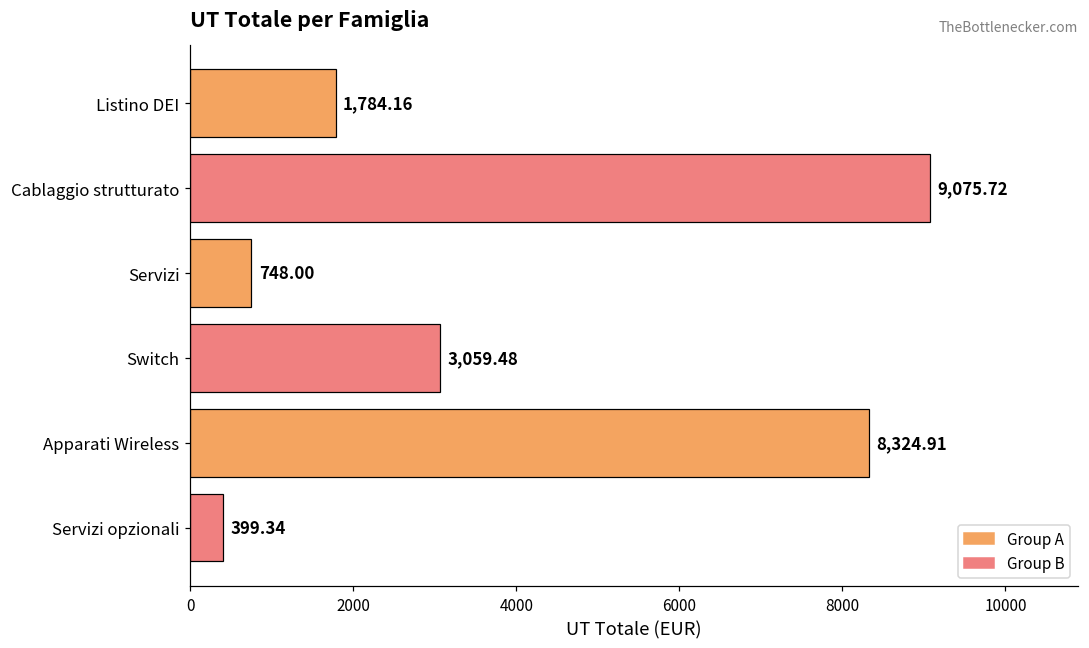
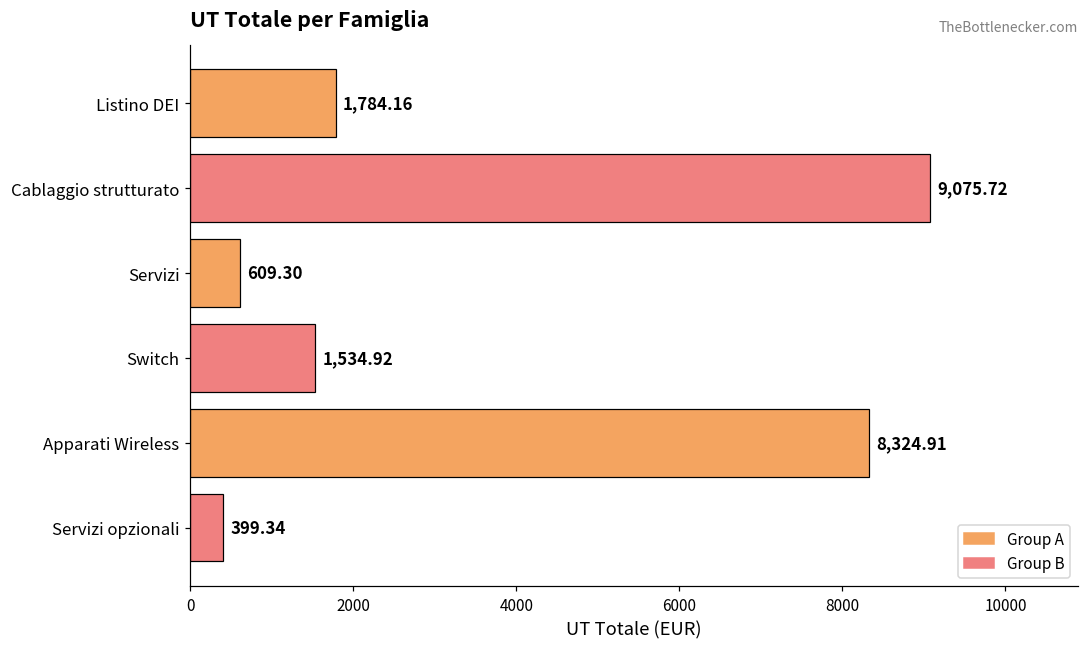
  {
    "Listino DEI": "1,784.16",
    "Cablaggio strutturato": "9,075.72",
-   "Servizi": "748.00",
-   "Switch": "3,059.48",
+   "Servizi": "609.30",
+   "Switch": "1,534.92",
    "Apparati Wireless": "8,324.91",
    "Servizi opzionali": "399.34"
  }
